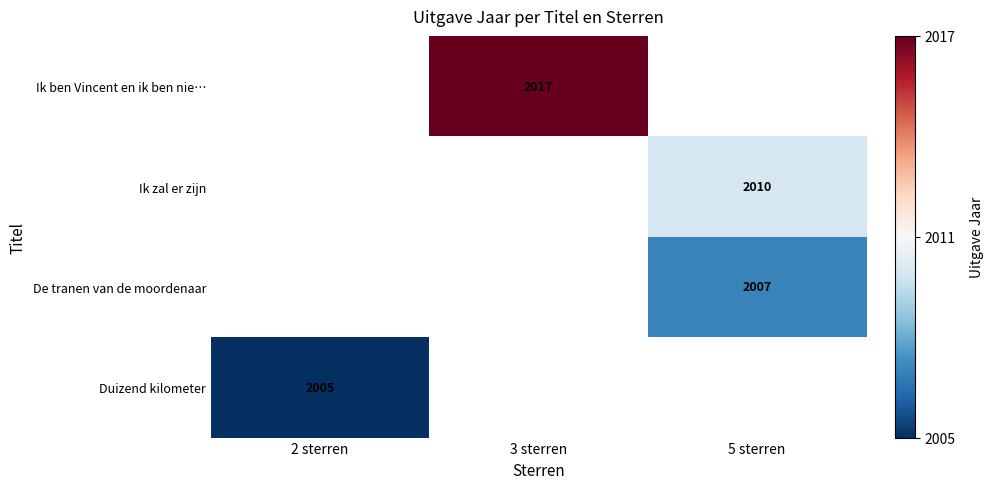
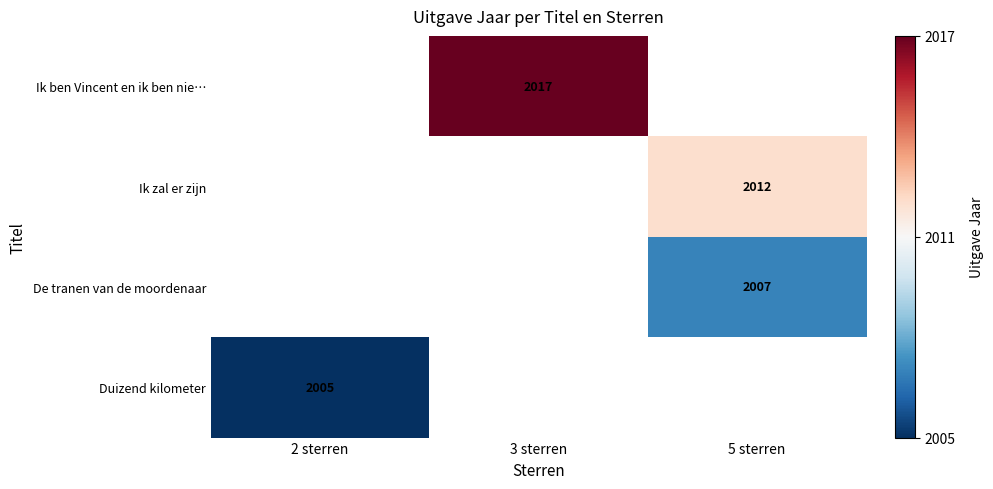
  {
    "Ik ben Vincent en ik ben nie…": {
      "3 sterren": 2017
    },
    "Ik zal er zijn": {
-     "5 sterren": 2010
+     "5 sterren": 2012
    },
    "De tranen van de moordenaar": {
      "5 sterren": 2007
    },
    "Duizend kilometer": {
      "2 sterren": 2005
    }
  }
